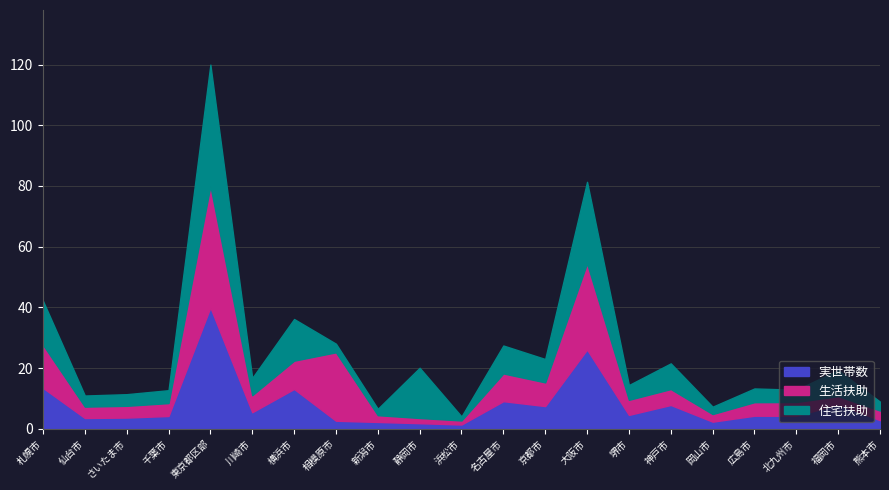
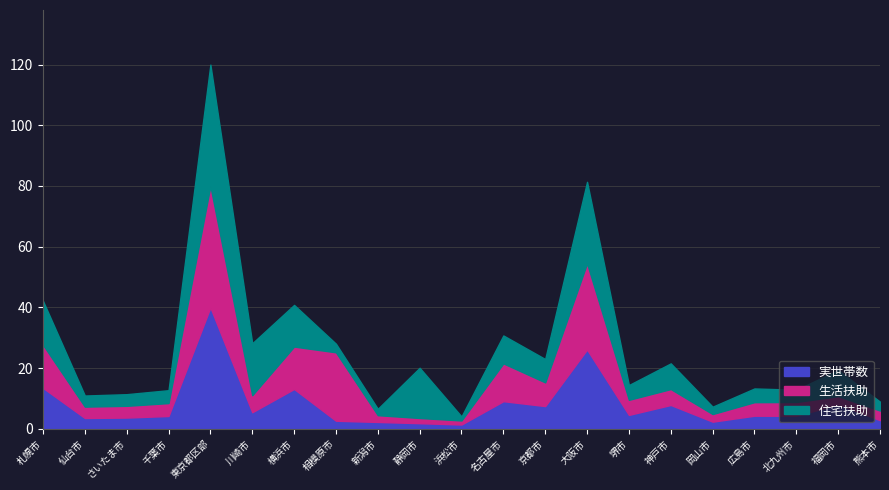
  {
    "実世帯数": {
      "札幌市": 13,
      "仙台市": 4,
      "さいたま市": 4,
      "千葉市": 4,
      "東京都区部": 40,
      "川崎市": 5,
      "横浜市": 13,
      "相模原市": 3,
      "新潟市": 2,
      "静岡市": 2,
      "浜松市": 1,
      "名古屋市": 9,
      "京都市": 7,
      "大阪市": 26,
      "堺市": 5,
      "神戸市": 8,
      "岡山市": 2,
      "広島市": 4,
      "熊本市": 3
    },
    "生活扶助": {
      "札幌市": 28,
      "仙台市": 7,
      "さいたま市": 8,
      "千葉市": 8,
      "東京都区部": 80,
      "川崎市": 11,
-     "横浜市": 9,
+     "横浜市": 14,
      "相模原市": 25,
      "新潟市": 4,
      "静岡市": 4,
      "浜松市": 3,
-     "名古屋市": 9,
+     "名古屋市": 12,
      "京都市": 15,
      "大阪市": 55,
      "堺市": 10,
      "神戸市": 13,
      "岡山市": 5,
      "広島市": 9,
      "熊本市": 6
    },
    "住宅扶助": {
      "札幌市": 14,
      "仙台市": 4,
      "さいたま市": 4,
      "千葉市": 4,
      "東京都区部": 40,
-     "川崎市": 6,
+     "川崎市": 17,
      "横浜市": 14,
      "相模原市": 3,
      "新潟市": 2,
      "静岡市": 17,
      "浜松市": 1,
      "名古屋市": 9,
      "京都市": 8,
      "大阪市": 27,
      "堺市": 5,
      "神戸市": 8,
      "岡山市": 2,
      "広島市": 5,
      "熊本市": 3
    }
  }
